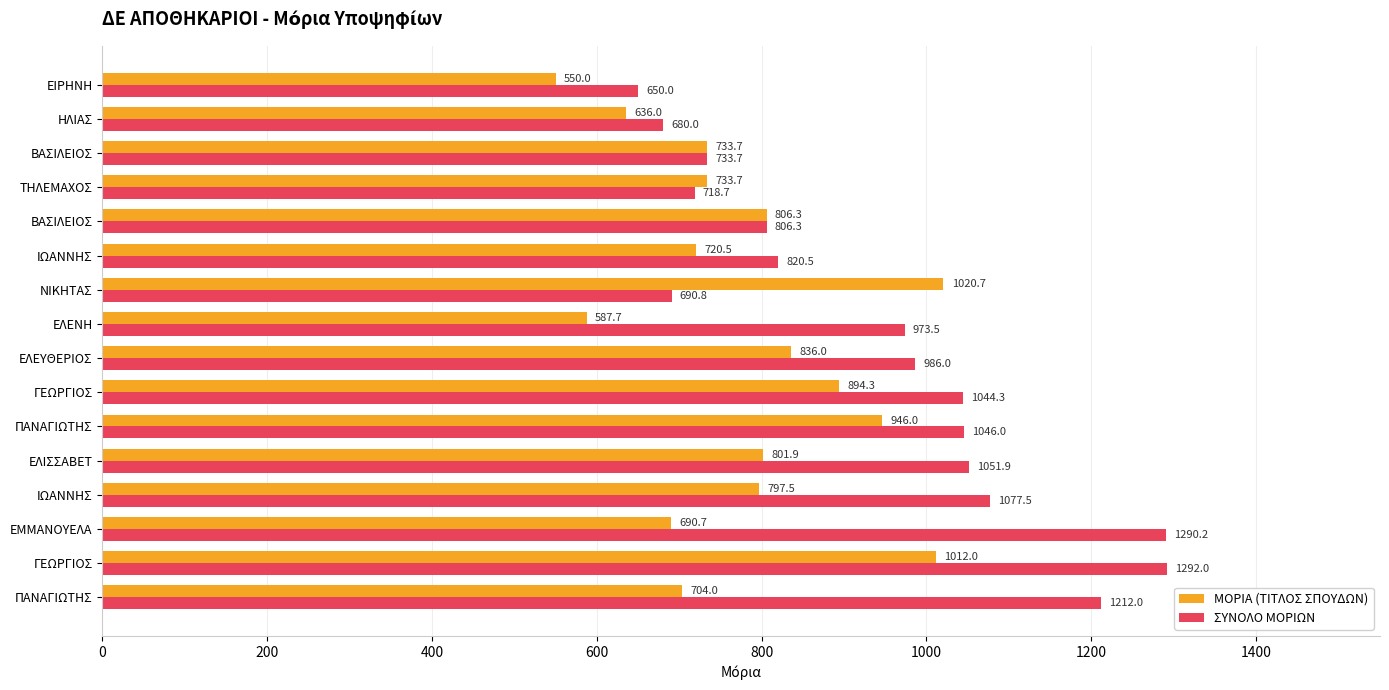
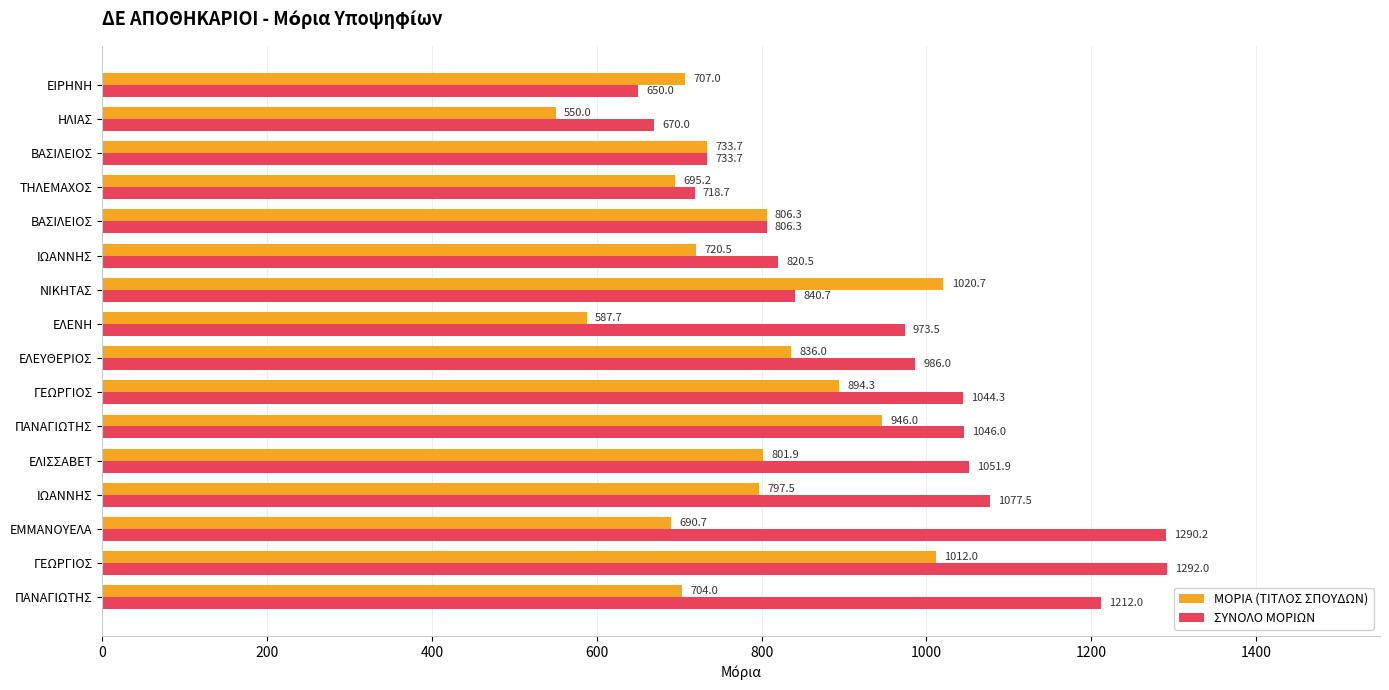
  {
    "ΜΟΡΙΑ (ΤΙΤΛΟΣ ΣΠΟΥΔΩΝ)": {
-     "ΕΙΡΗΝΗ": 550.0,
-     "ΗΛΙΑΣ": 636.0,
-     "ΤΗΛΕΜΑΧΟΣ": 733.7,
+     "ΕΙΡΗΝΗ": 707.0,
+     "ΗΛΙΑΣ": 550.0,
+     "ΤΗΛΕΜΑΧΟΣ": 695.2,
      "ΝΙΚΗΤΑΣ": 1020.7,
      "ΕΛΕΝΗ": 587.7,
      "ΕΛΕΥΘΕΡΙΟΣ": 836.0,
      "ΕΛΙΣΣΑΒΕΤ": 801.9,
      "ΕΜΜΑΝΟΥΕΛΑ": 690.7
    },
    "ΣΥΝΟΛΟ ΜΟΡΙΩΝ": {
      "ΕΙΡΗΝΗ": 650.0,
-     "ΗΛΙΑΣ": 680.0,
+     "ΗΛΙΑΣ": 670.0,
      "ΤΗΛΕΜΑΧΟΣ": 718.7,
-     "ΝΙΚΗΤΑΣ": 690.8,
+     "ΝΙΚΗΤΑΣ": 840.7,
      "ΕΛΕΝΗ": 973.5,
      "ΕΛΕΥΘΕΡΙΟΣ": 986.0,
      "ΕΛΙΣΣΑΒΕΤ": 1051.9,
      "ΕΜΜΑΝΟΥΕΛΑ": 1290.2
    }
  }
